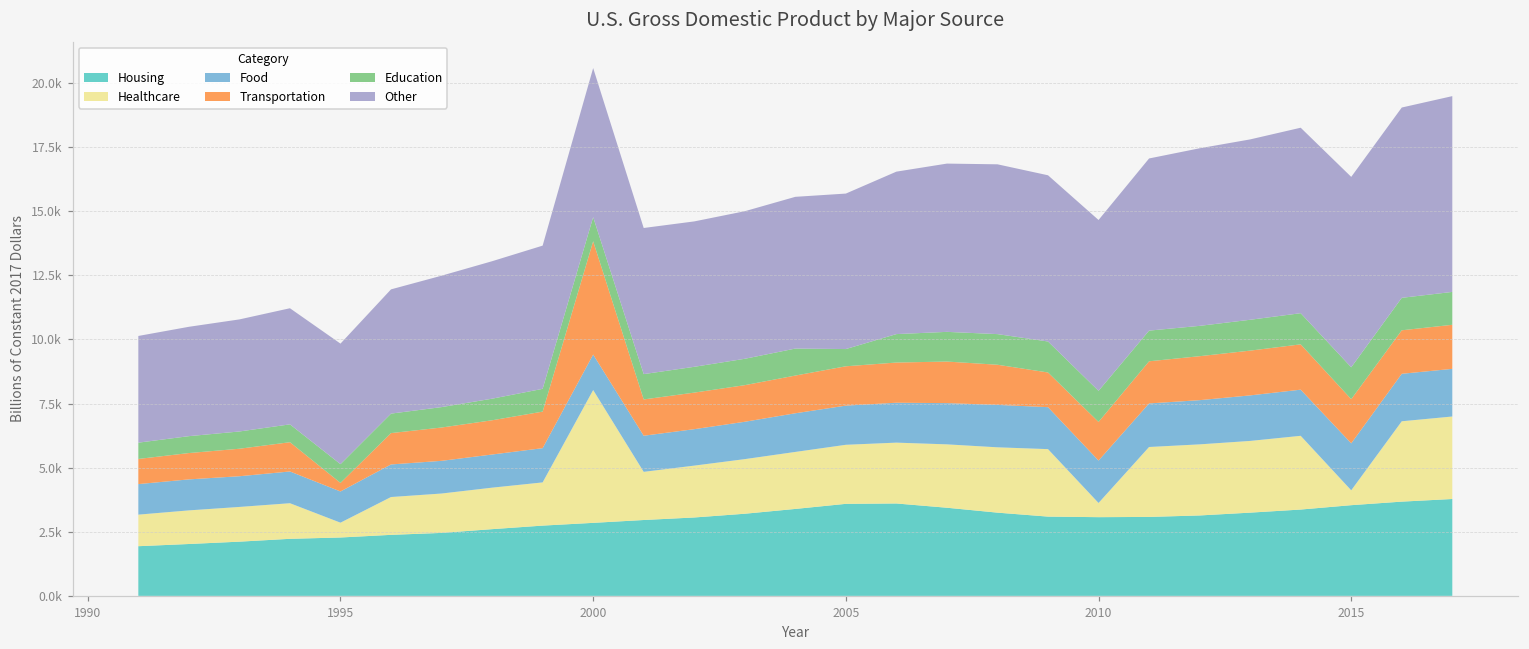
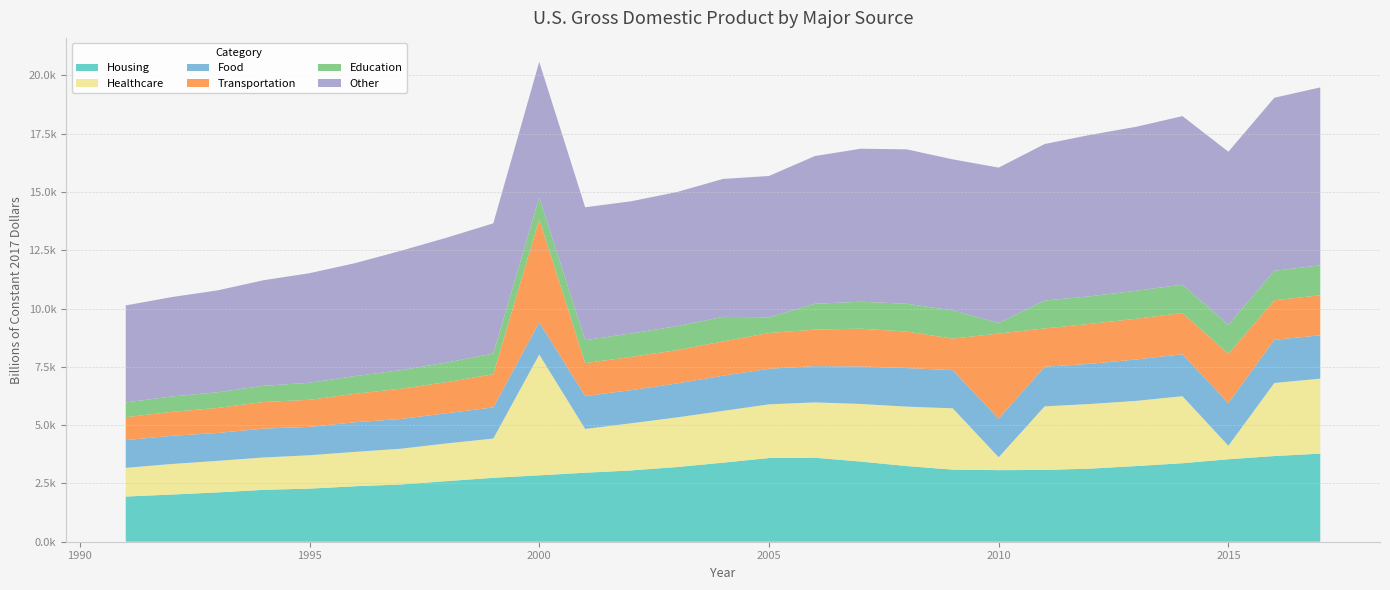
  {
    "Healthcare": {
-     "1995": 600,
+     "1995": 1400,
      "2000": 5200,
      "2005": 2300,
      "2010": 600,
      "2015": 600
    },
    "Transportation": {
-     "1995": 300,
+     "1995": 1200,
      "2000": 4400,
      "2005": 1500,
-     "2010": 1500,
-     "2015": 1700
+     "2010": 3700,
+     "2015": 2100
    },
    "Education": {
      "1995": 700,
      "2000": 900,
      "2005": 700,
-     "2010": 1200,
+     "2010": 500,
      "2015": 1200
    }
  }
